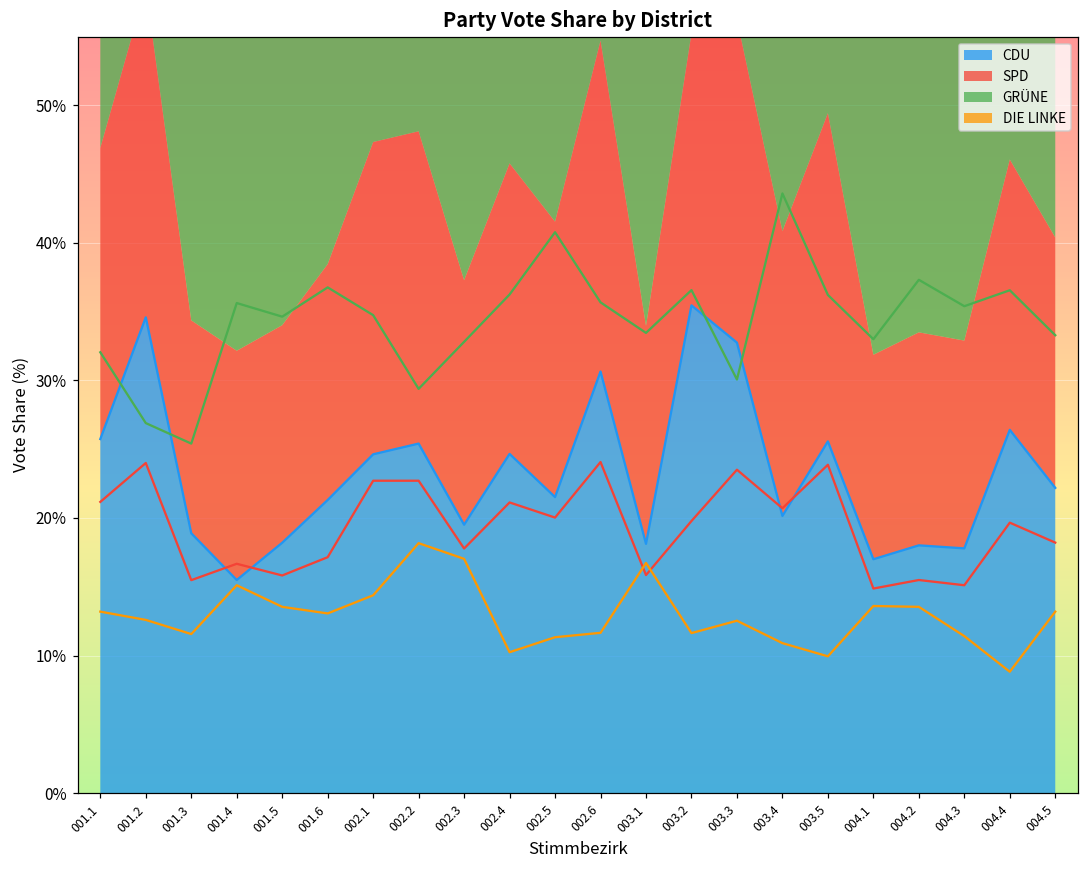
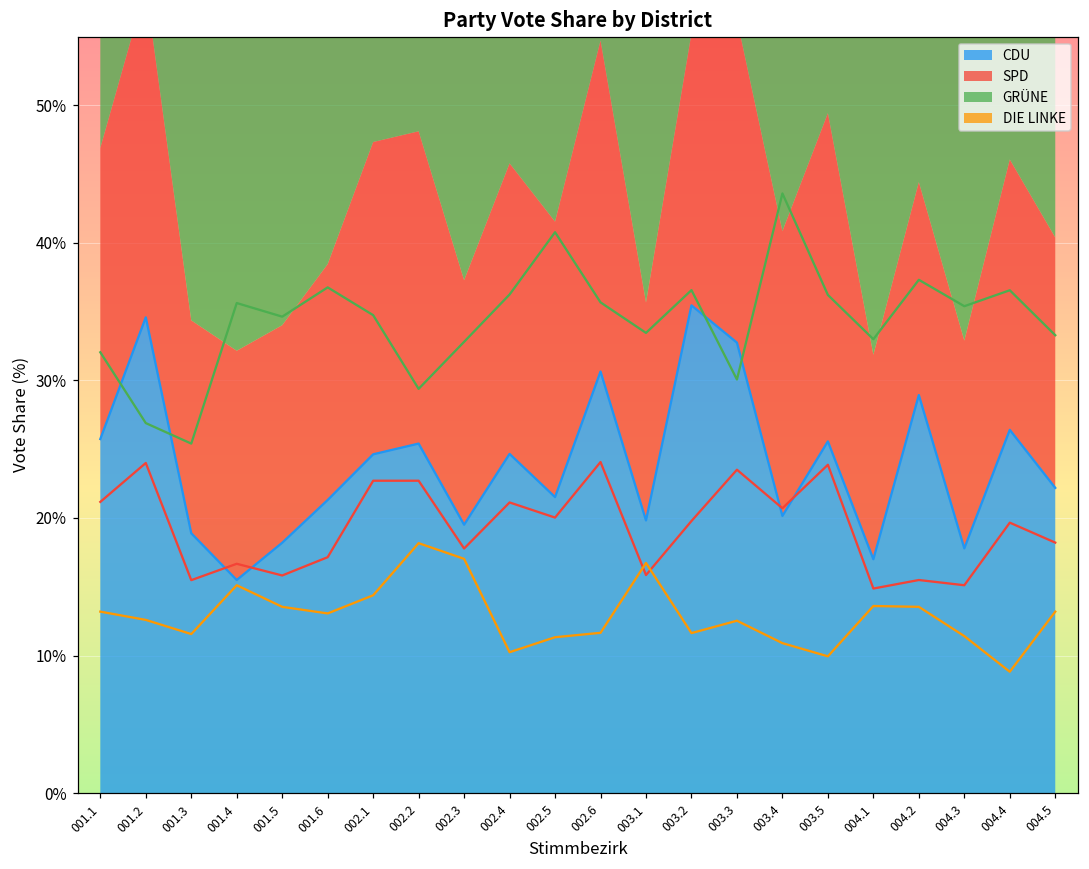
  {
    "CDU": {
      "001.1": "25.7%",
      "001.2": "34.6%",
      "001.3": "18.9%",
      "001.4": "15.5%",
      "001.5": "18.2%",
      "001.6": "21.3%",
      "002.1": "24.6%",
      "002.2": "25.4%",
      "002.3": "19.5%",
      "002.4": "24.7%",
      "002.5": "21.5%",
      "002.6": "30.7%",
-     "003.1": "18.1%",
+     "003.1": "19.8%",
      "003.2": "35.5%",
      "003.3": "32.8%",
      "003.4": "20.2%",
      "003.5": "25.6%",
      "004.1": "17.0%",
-     "004.2": "18.0%",
+     "004.2": "28.9%",
      "004.3": "17.8%",
      "004.4": "26.4%",
      "004.5": "22.2%"
    }
  }
